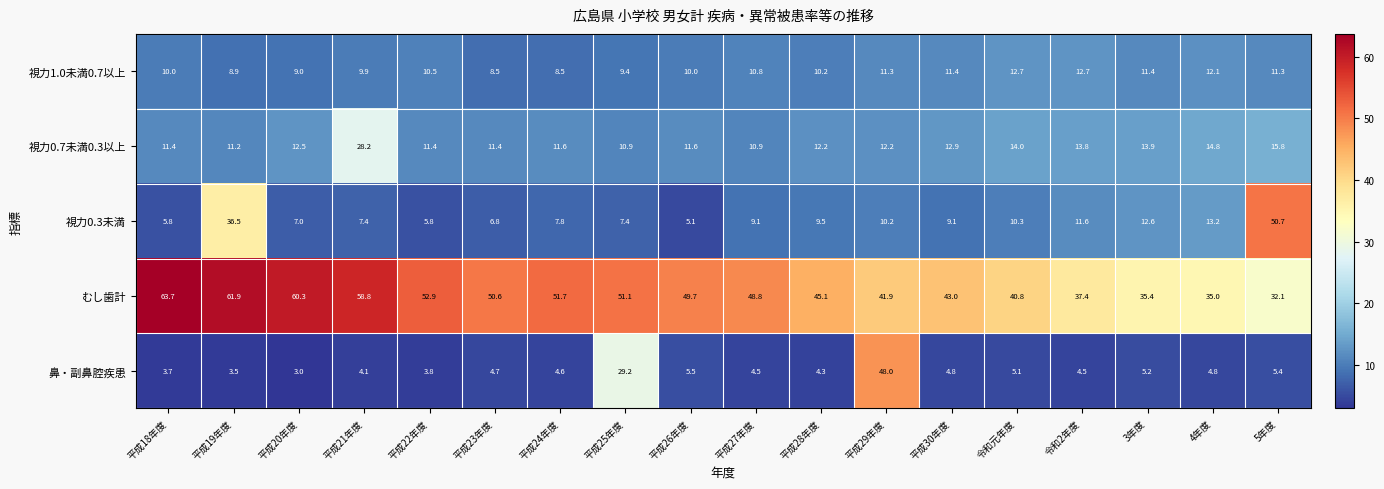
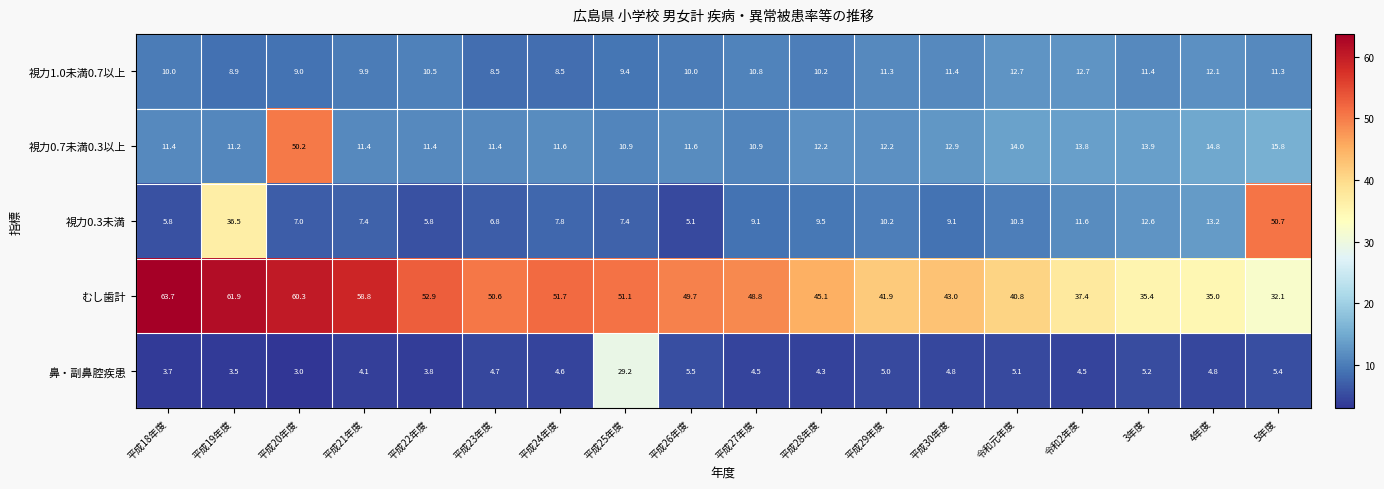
  {
    "視力1.0未満0.7以上": {
      "平成18年度": 10.0,
      "平成19年度": 8.9,
      "平成20年度": 9.0,
      "平成21年度": 9.9,
      "平成22年度": 10.5,
      "平成23年度": 8.5,
      "平成24年度": 8.5,
      "平成25年度": 9.4,
      "平成26年度": 10.0,
      "平成27年度": 10.8,
      "平成28年度": 10.2,
      "平成29年度": 11.3,
      "平成30年度": 11.4,
      "令和元年度": 12.7,
      "令和2年度": 12.7,
      "3年度": 11.4,
      "4年度": 12.1,
      "5年度": 11.3
    },
    "視力0.7未満0.3以上": {
      "平成18年度": 11.4,
      "平成19年度": 11.2,
-     "平成20年度": 12.5,
-     "平成21年度": 28.2,
+     "平成20年度": 50.2,
+     "平成21年度": 11.4,
      "平成22年度": 11.4,
      "平成23年度": 11.4,
      "平成24年度": 11.6,
      "平成25年度": 10.9,
      "平成26年度": 11.6,
      "平成27年度": 10.9,
      "平成28年度": 12.2,
      "平成29年度": 12.2,
      "平成30年度": 12.9,
      "令和元年度": 14.0,
      "令和2年度": 13.8,
      "3年度": 13.9,
      "4年度": 14.8,
      "5年度": 15.8
    },
    "視力0.3未満": {
      "平成18年度": 5.8,
      "平成19年度": 36.5,
      "平成20年度": 7.0,
      "平成21年度": 7.4,
      "平成22年度": 5.8,
      "平成23年度": 6.8,
      "平成24年度": 7.8,
      "平成25年度": 7.4,
      "平成26年度": 5.1,
      "平成27年度": 9.1,
      "平成28年度": 9.5,
      "平成29年度": 10.2,
      "平成30年度": 9.1,
      "令和元年度": 10.3,
      "令和2年度": 11.6,
      "3年度": 12.6,
      "4年度": 13.2,
      "5年度": 50.7
    },
    "むし歯計": {
      "平成18年度": 63.7,
      "平成19年度": 61.9,
      "平成20年度": 60.3,
      "平成21年度": 58.8,
      "平成22年度": 52.9,
      "平成23年度": 50.6,
      "平成24年度": 51.7,
      "平成25年度": 51.1,
      "平成26年度": 49.7,
      "平成27年度": 48.8,
      "平成28年度": 45.1,
      "平成29年度": 41.9,
      "平成30年度": 43.0,
      "令和元年度": 40.8,
      "令和2年度": 37.4,
      "3年度": 35.4,
      "4年度": 35.0,
      "5年度": 32.1
    },
    "鼻・副鼻腔疾患": {
      "平成18年度": 3.7,
      "平成19年度": 3.5,
      "平成20年度": 3.0,
      "平成21年度": 4.1,
      "平成22年度": 3.8,
      "平成23年度": 4.7,
      "平成24年度": 4.6,
      "平成25年度": 29.2,
      "平成26年度": 5.5,
      "平成27年度": 4.5,
      "平成28年度": 4.3,
-     "平成29年度": 48.0,
+     "平成29年度": 5.0,
      "平成30年度": 4.8,
      "令和元年度": 5.1,
      "令和2年度": 4.5,
      "3年度": 5.2,
      "4年度": 4.8,
      "5年度": 5.4
    }
  }
